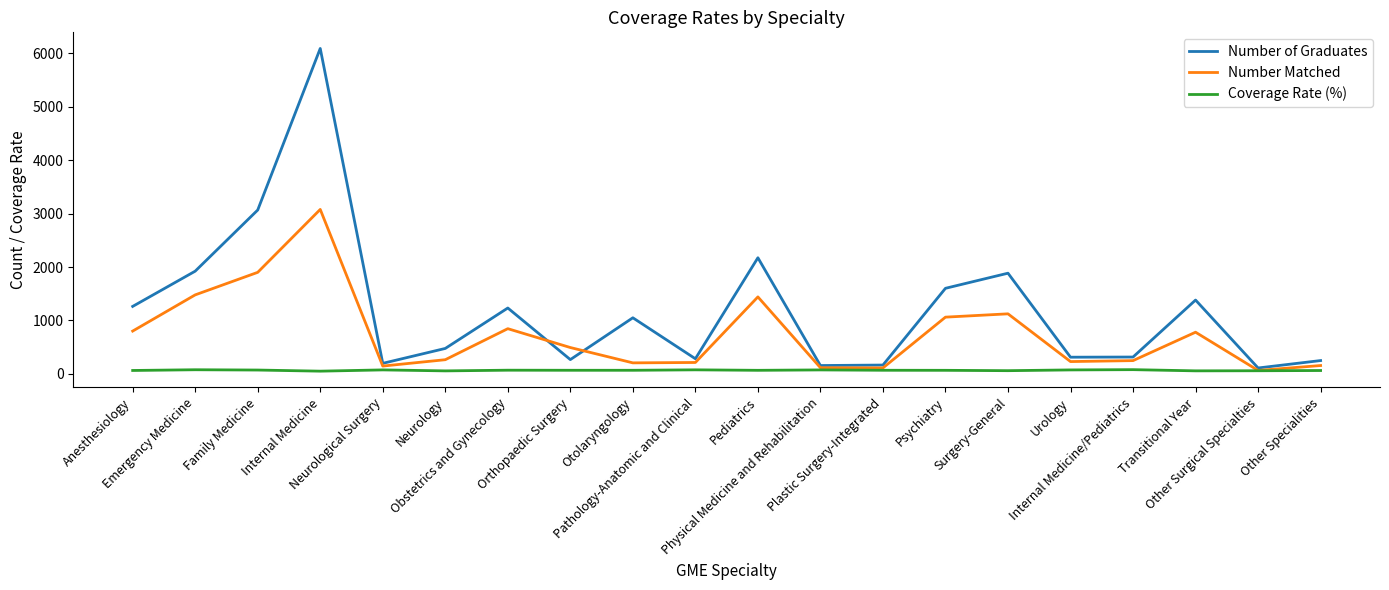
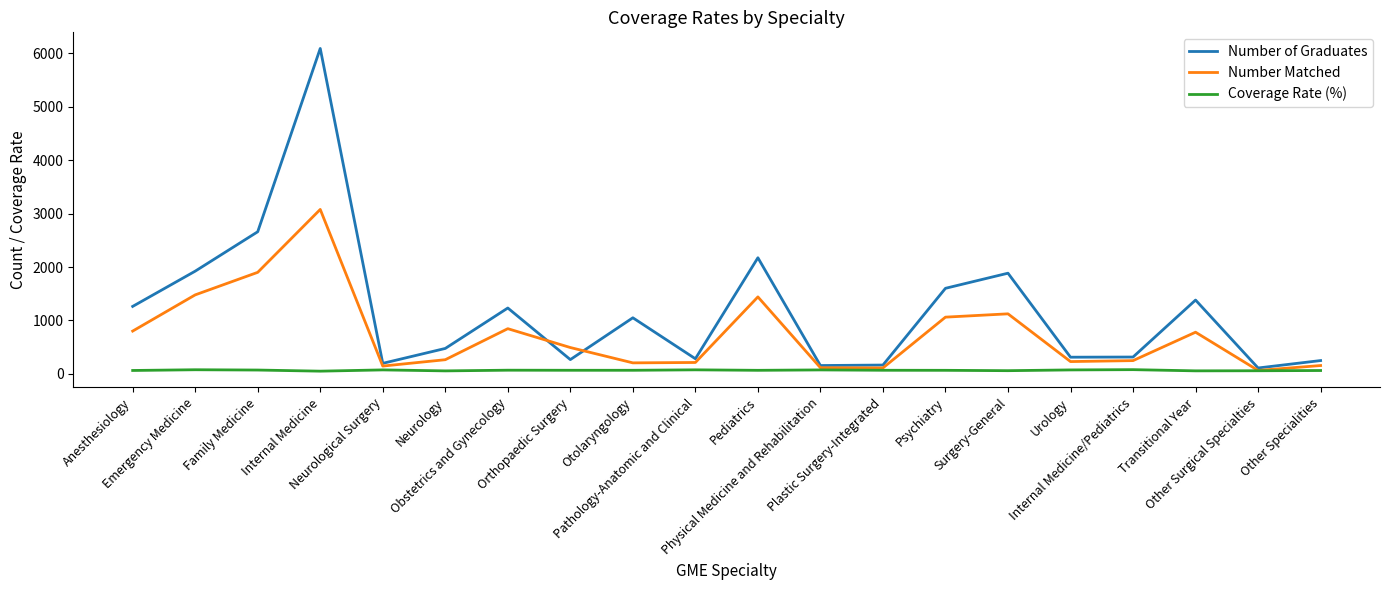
  {
    "Number of Graduates": {
      "Anesthesiology": 1300,
      "Emergency Medicine": 1900,
-     "Family Medicine": 3100,
+     "Family Medicine": 2700,
      "Internal Medicine": 6100,
      "Neurological Surgery": 200,
      "Neurology": 500,
      "Obstetrics and Gynecology": 1200,
      "Orthopaedic Surgery": 300,
      "Otolaryngology": 1100,
      "Pathology-Anatomic and Clinical": 300,
      "Pediatrics": 2200,
      "Plastic Surgery-Integrated": 200,
      "Psychiatry": 1600,
      "Surgery-General": 1900,
      "Urology": 300,
      "Internal Medicine/Pediatrics": 300,
      "Transitional Year": 1400,
      "Other Specialities": 200
    },
    "Number Matched": {
      "Anesthesiology": 800,
      "Emergency Medicine": 1500,
      "Family Medicine": 1900,
      "Internal Medicine": 3100,
      "Neurological Surgery": 100,
      "Neurology": 300,
      "Obstetrics and Gynecology": 800,
      "Orthopaedic Surgery": 500,
      "Otolaryngology": 200,
      "Pathology-Anatomic and Clinical": 200,
      "Pediatrics": 1400,
      "Psychiatry": 1100,
      "Surgery-General": 1100,
      "Urology": 200,
      "Internal Medicine/Pediatrics": 200,
      "Transitional Year": 800,
      "Other Specialities": 200
    },
    "Coverage Rate (%)": {
      "Anesthesiology": 100,
      "Emergency Medicine": 100,
      "Family Medicine": 100,
      "Internal Medicine": 100,
      "Neurological Surgery": 100,
      "Neurology": 100,
      "Obstetrics and Gynecology": 100,
      "Orthopaedic Surgery": 100,
      "Otolaryngology": 100,
      "Pathology-Anatomic and Clinical": 100,
      "Pediatrics": 100,
      "Psychiatry": 100,
      "Surgery-General": 100,
      "Urology": 100,
      "Internal Medicine/Pediatrics": 100,
      "Transitional Year": 100,
      "Other Specialities": 100
    }
  }
